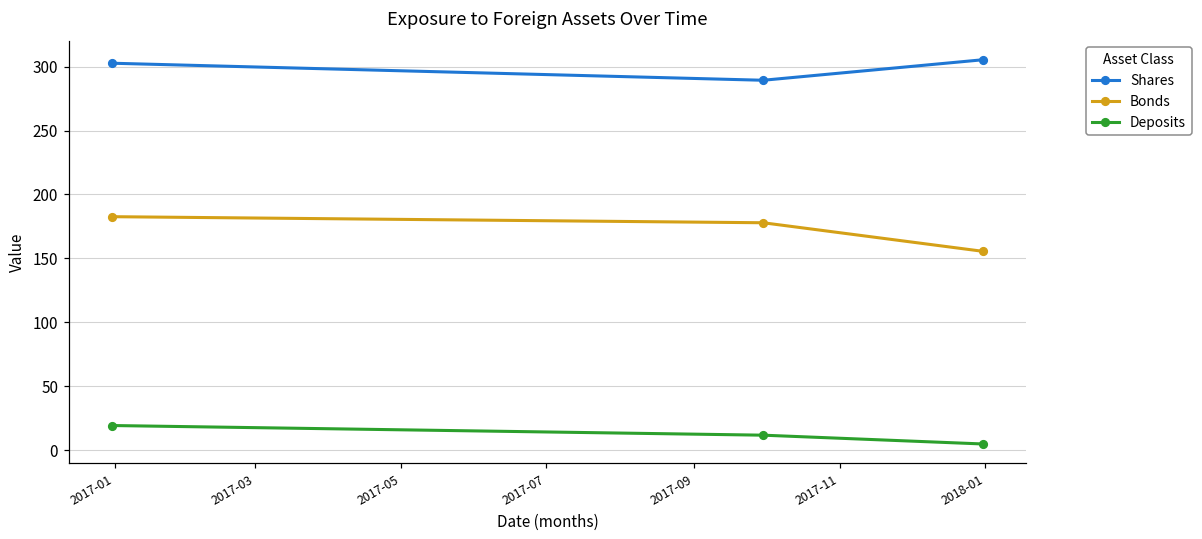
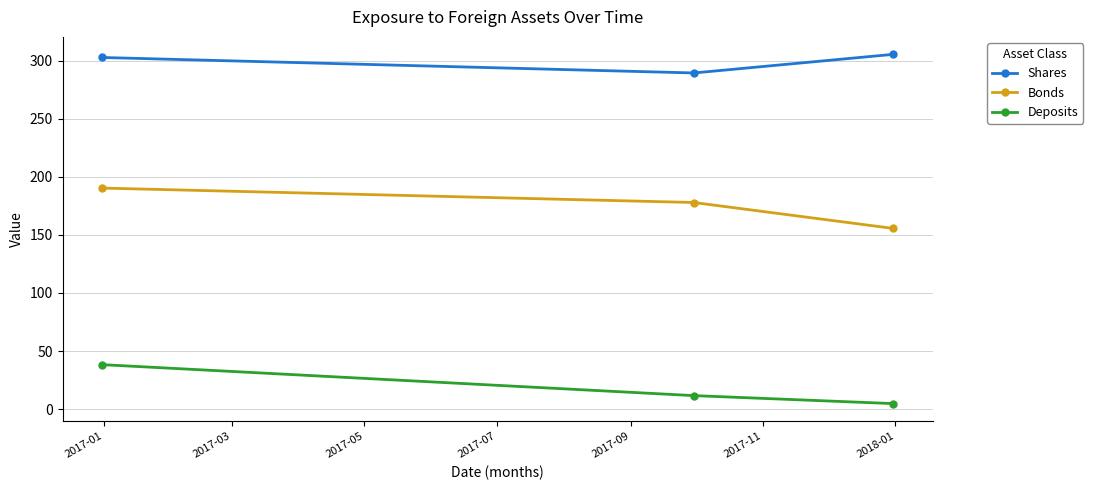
  {
    "Shares": {
      "2017-01": 303,
      "2018-01": 305
    },
    "Bonds": {
-     "2017-01": 183,
+     "2017-01": 190,
      "2018-01": 156
    },
    "Deposits": {
-     "2017-01": 19,
+     "2017-01": 38,
      "2018-01": 5
    }
  }
